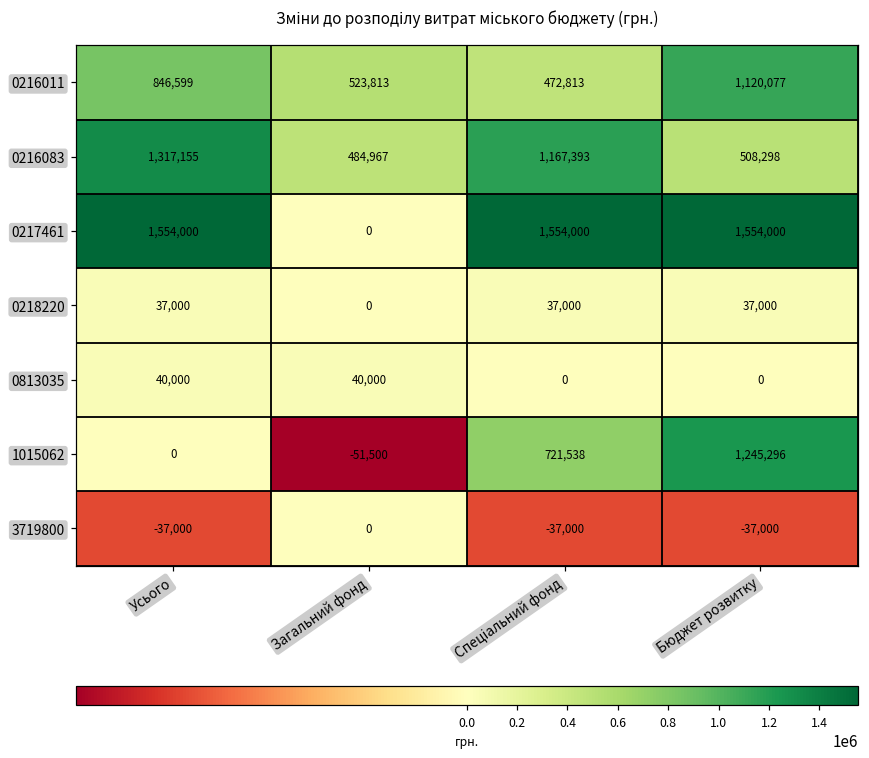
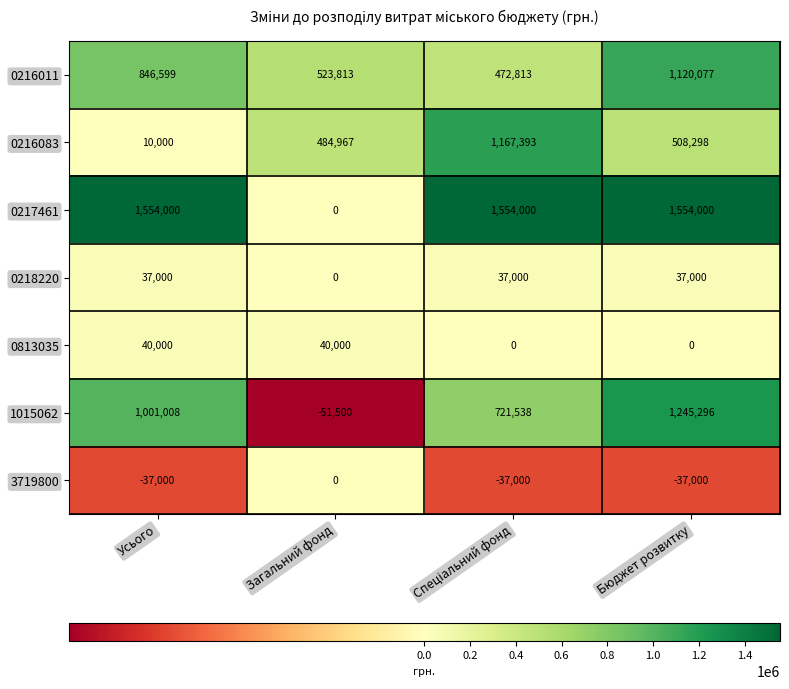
  {
    "0216011": {
      "Усього": "846,599",
      "Загальний фонд": "523,813",
      "Спеціальний фонд": "472,813",
      "Бюджет розвитку": "1,120,077"
    },
    "0216083": {
-     "Усього": "1,317,155",
+     "Усього": "10,000",
      "Загальний фонд": "484,967",
      "Спеціальний фонд": "1,167,393",
      "Бюджет розвитку": "508,298"
    },
    "0217461": {
      "Усього": "1,554,000",
      "Загальний фонд": "0",
      "Спеціальний фонд": "1,554,000",
      "Бюджет розвитку": "1,554,000"
    },
    "0218220": {
      "Усього": "37,000",
      "Загальний фонд": "0",
      "Спеціальний фонд": "37,000",
      "Бюджет розвитку": "37,000"
    },
    "0813035": {
      "Усього": "40,000",
      "Загальний фонд": "40,000",
      "Спеціальний фонд": "0",
      "Бюджет розвитку": "0"
    },
    "1015062": {
-     "Усього": "0",
+     "Усього": "1,001,008",
      "Загальний фонд": "-51,500",
      "Спеціальний фонд": "721,538",
      "Бюджет розвитку": "1,245,296"
    },
    "3719800": {
      "Усього": "-37,000",
      "Загальний фонд": "0",
      "Спеціальний фонд": "-37,000",
      "Бюджет розвитку": "-37,000"
    }
  }
